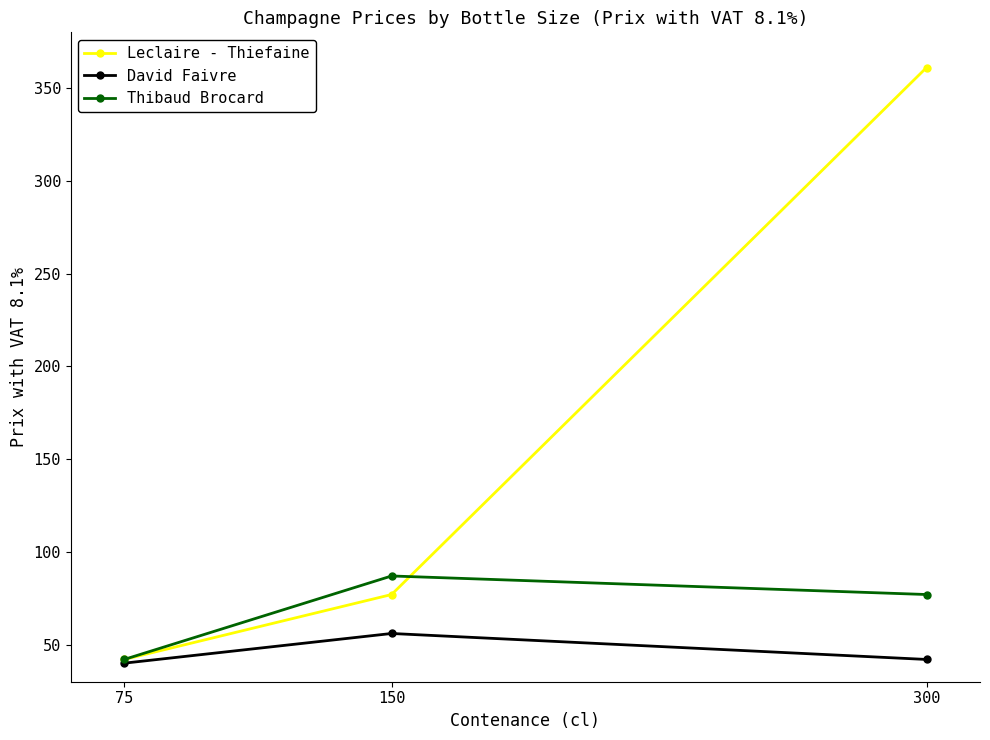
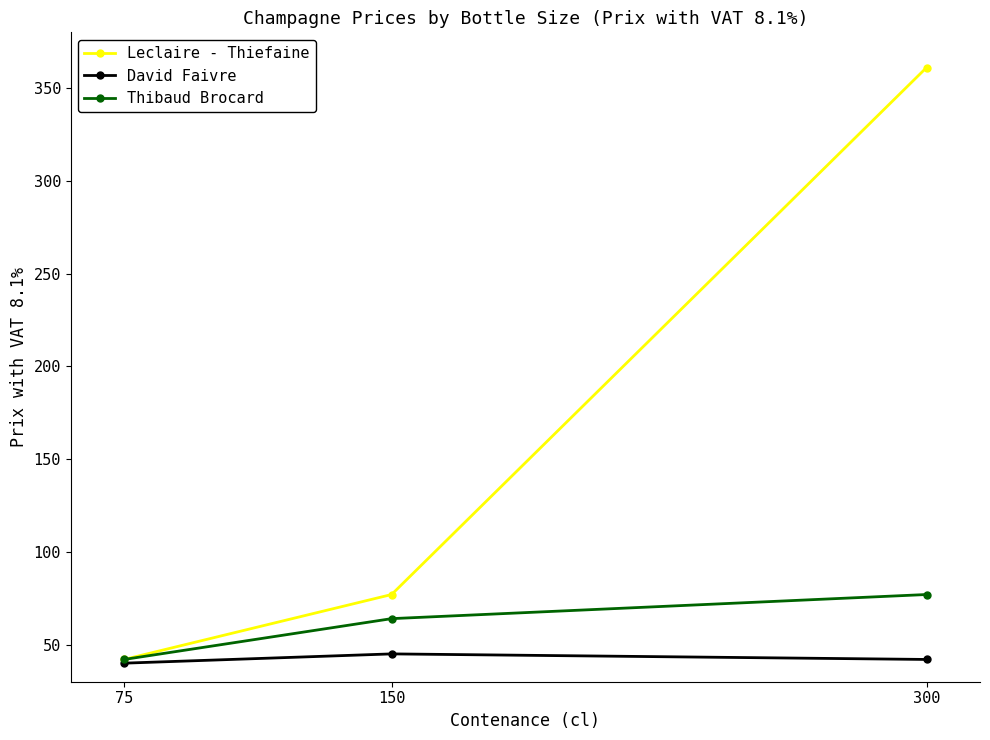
  {
    "Leclaire - Thiefaine": {
      "150": 77,
      "300": 361
    },
    "David Faivre": {
      "75": 40,
-     "150": 56,
+     "150": 45,
      "300": 42
    },
    "Thibaud Brocard": {
-     "150": 87,
+     "150": 64,
      "300": 77
    }
  }
